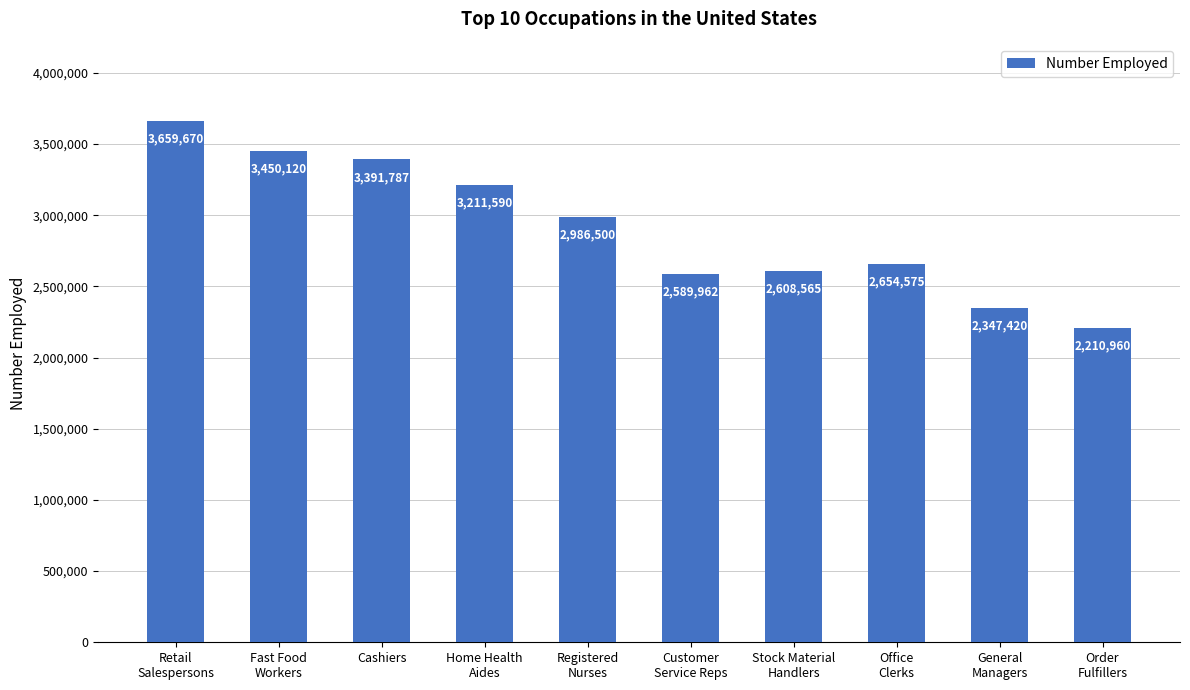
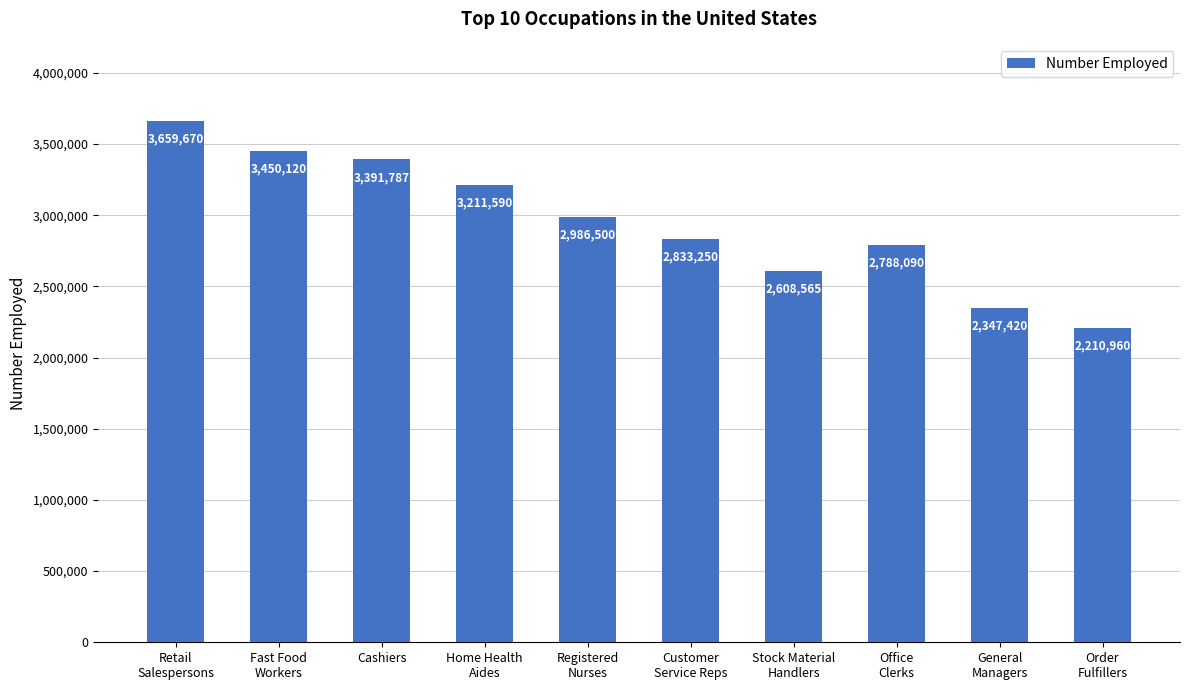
  {
    "Retail Salespersons": "3,659,670",
    "Fast Food Workers": "3,450,120",
    "Cashiers": "3,391,787",
    "Home Health Aides": "3,211,590",
    "Registered Nurses": "2,986,500",
-   "Customer Service Reps": "2,589,962",
+   "Customer Service Reps": "2,833,250",
    "Stock Material Handlers": "2,608,565",
-   "Office Clerks": "2,654,575",
+   "Office Clerks": "2,788,090",
    "General Managers": "2,347,420",
    "Order Fulfillers": "2,210,960"
  }
